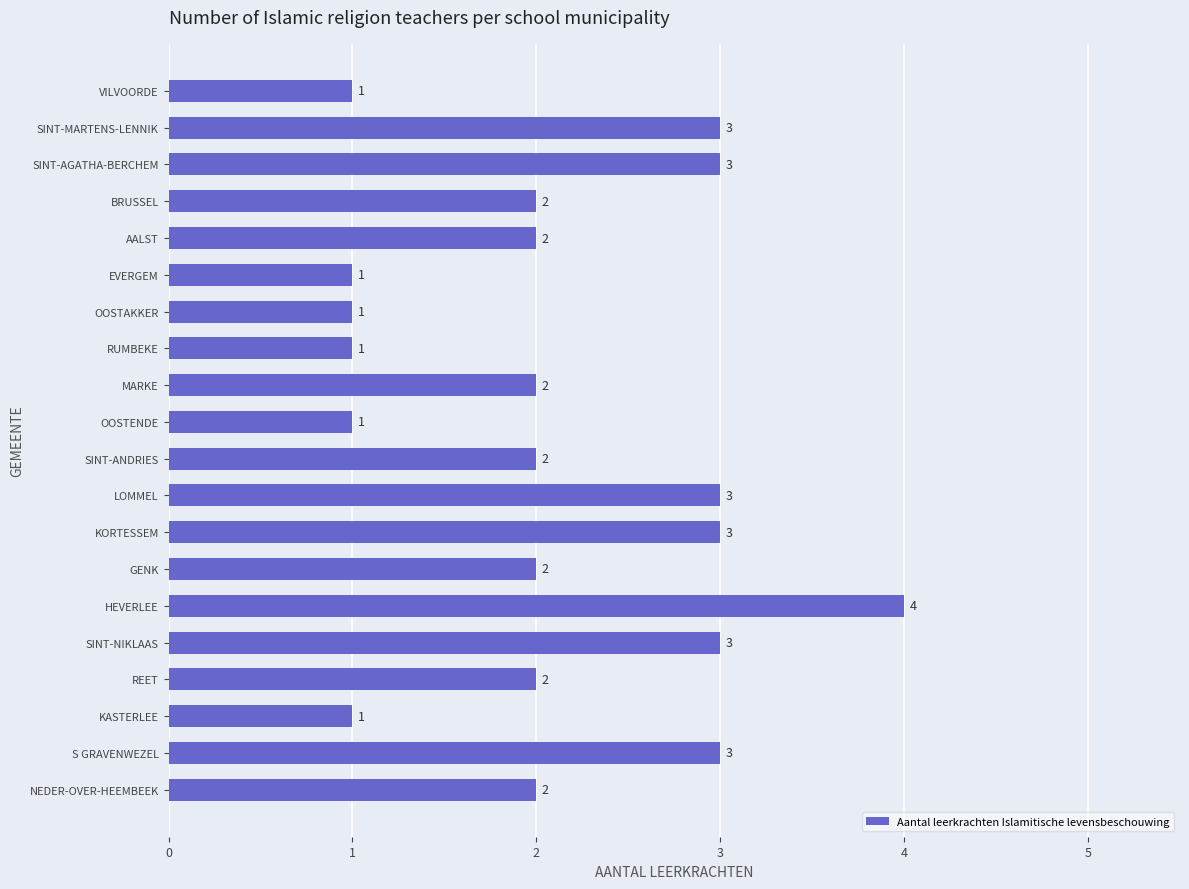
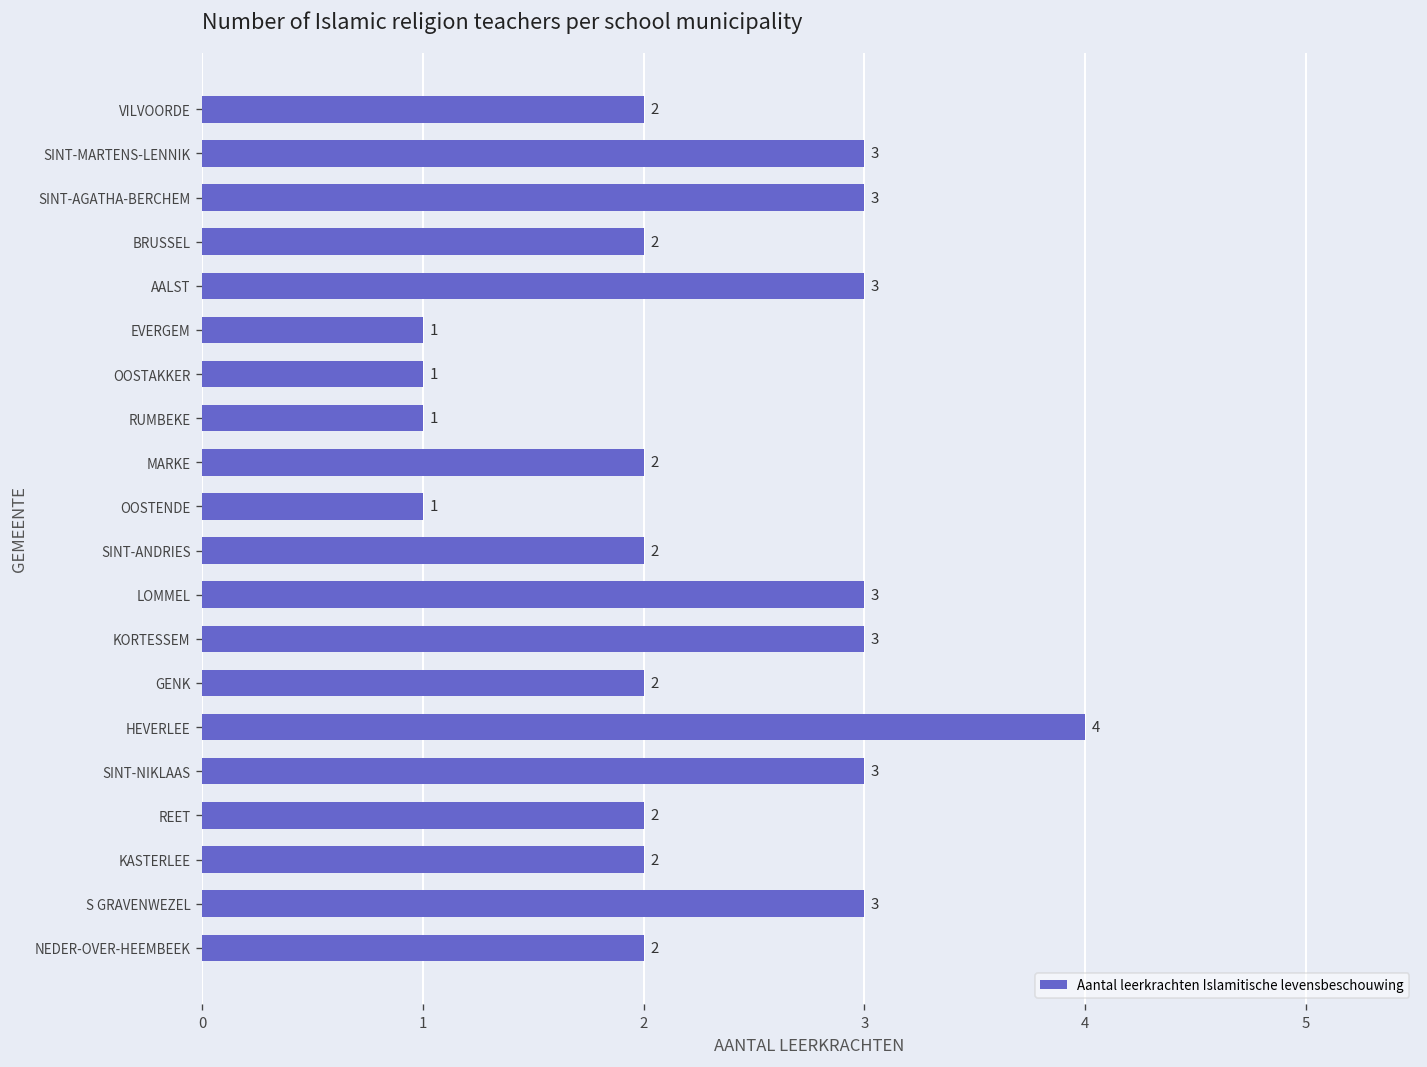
  {
-   "VILVOORDE": 1,
+   "VILVOORDE": 2,
    "SINT-MARTENS-LENNIK": 3,
    "SINT-AGATHA-BERCHEM": 3,
    "BRUSSEL": 2,
-   "AALST": 2,
+   "AALST": 3,
    "EVERGEM": 1,
    "OOSTAKKER": 1,
    "RUMBEKE": 1,
    "MARKE": 2,
    "OOSTENDE": 1,
    "SINT-ANDRIES": 2,
    "LOMMEL": 3,
    "KORTESSEM": 3,
    "GENK": 2,
    "HEVERLEE": 4,
    "SINT-NIKLAAS": 3,
    "REET": 2,
-   "KASTERLEE": 1,
+   "KASTERLEE": 2,
    "S GRAVENWEZEL": 3,
    "NEDER-OVER-HEEMBEEK": 2
  }
